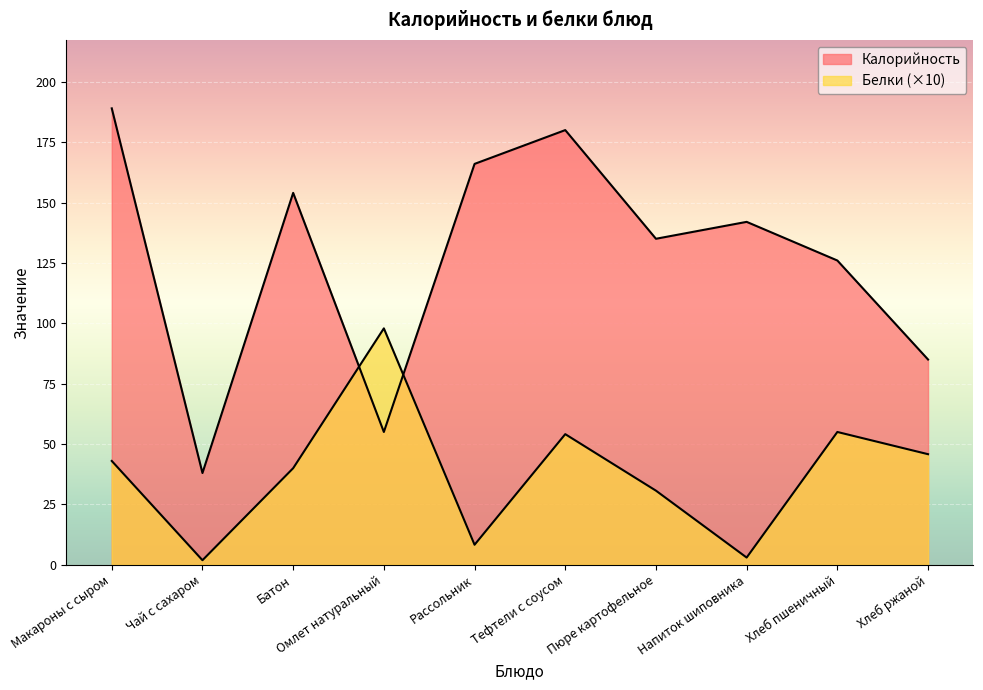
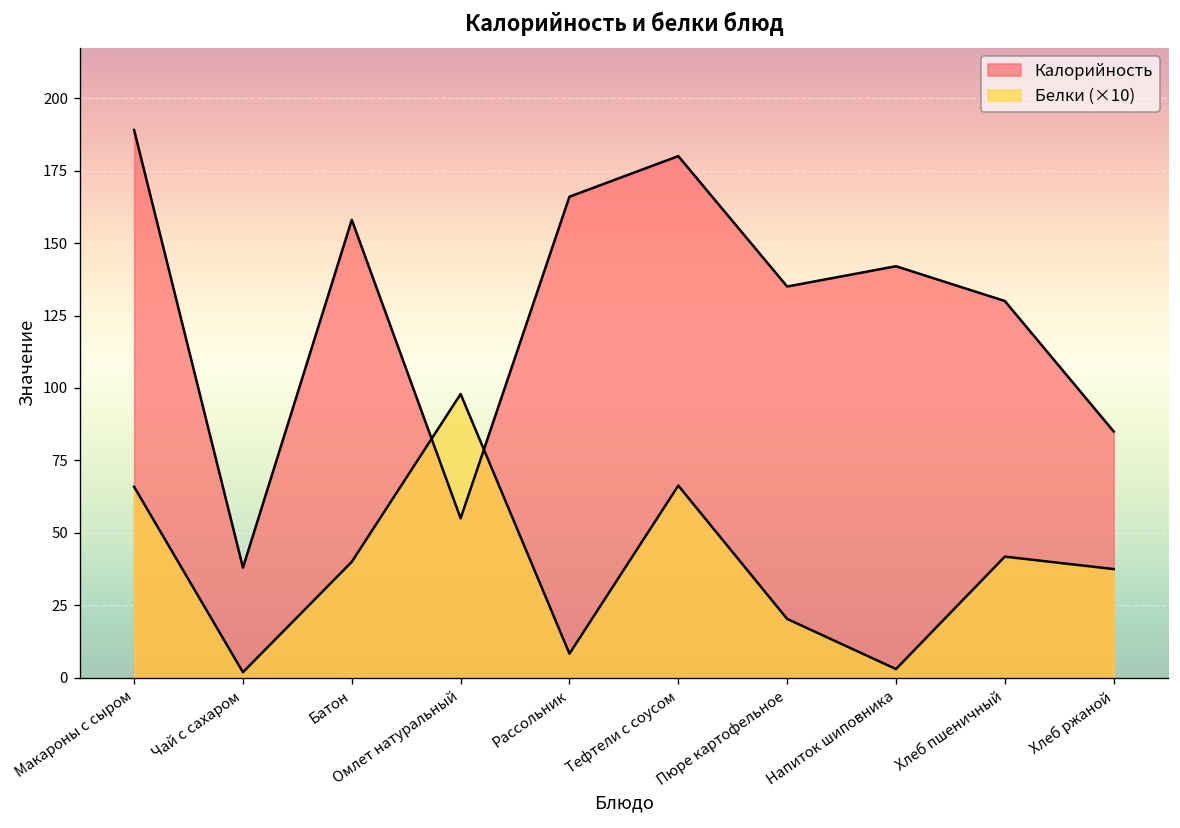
  {
    "Калорийность": {
      "Макароны с сыром": 189,
      "Чай с сахаром": 38,
-     "Батон": 154,
+     "Батон": 158,
      "Омлет натуральный": 55,
      "Рассольник": 166,
      "Тефтели с соусом": 180,
      "Пюре картофельное": 135,
      "Напиток шиповника": 142,
-     "Хлеб пшеничный": 126,
+     "Хлеб пшеничный": 130,
      "Хлеб ржаной": 85
    },
    "Белки (×10)": {
-     "Макароны с сыром": 43,
+     "Макароны с сыром": 66,
      "Чай с сахаром": 2,
      "Батон": 40,
      "Омлет натуральный": 98,
      "Рассольник": 8,
-     "Тефтели с соусом": 54,
-     "Пюре картофельное": 31,
+     "Тефтели с соусом": 66,
+     "Пюре картофельное": 20,
      "Напиток шиповника": 3,
-     "Хлеб пшеничный": 55,
-     "Хлеб ржаной": 46
+     "Хлеб пшеничный": 42,
+     "Хлеб ржаной": 38
    }
  }
